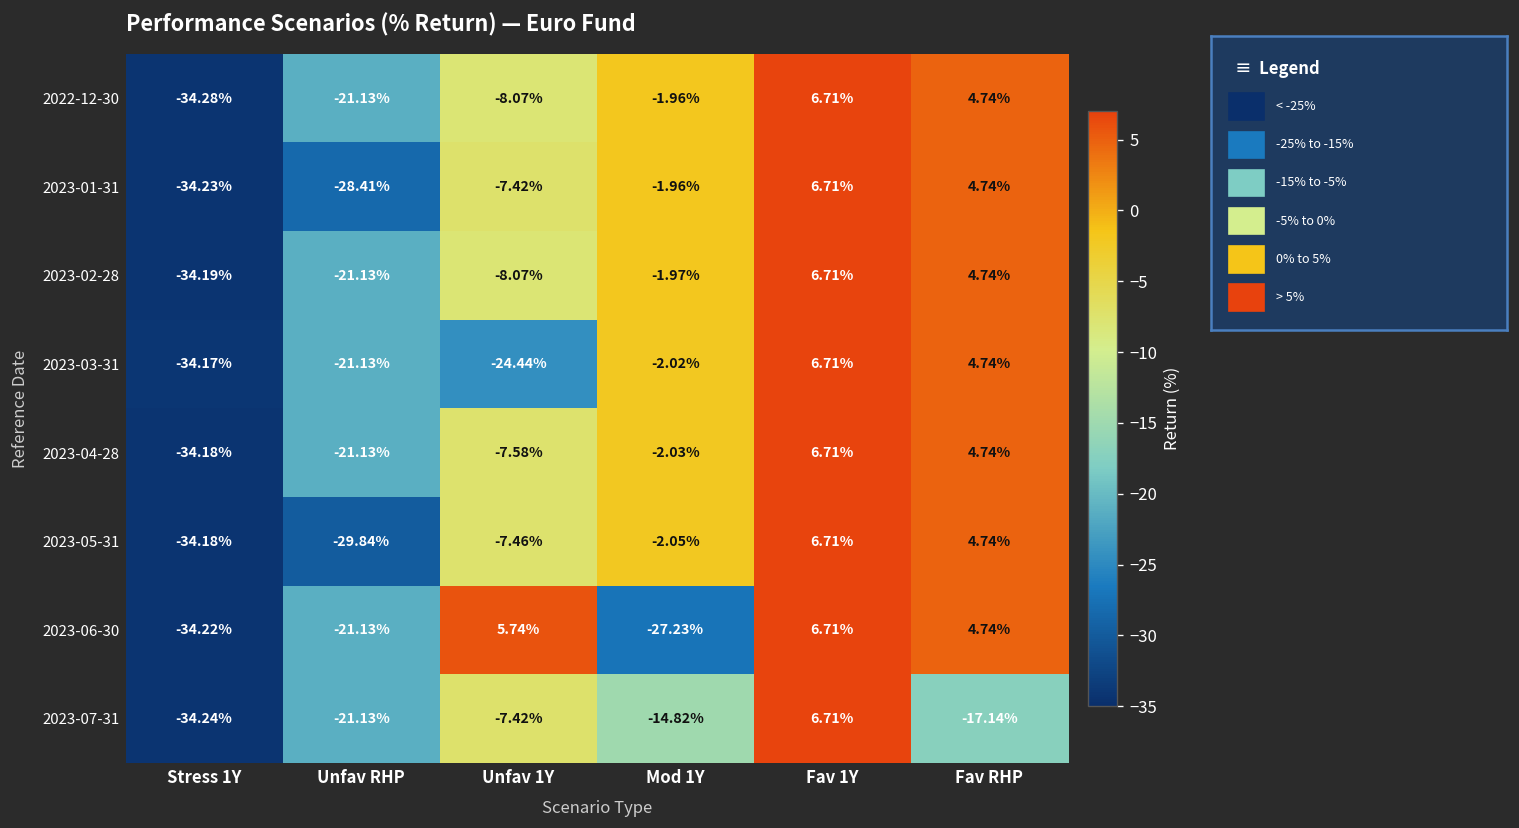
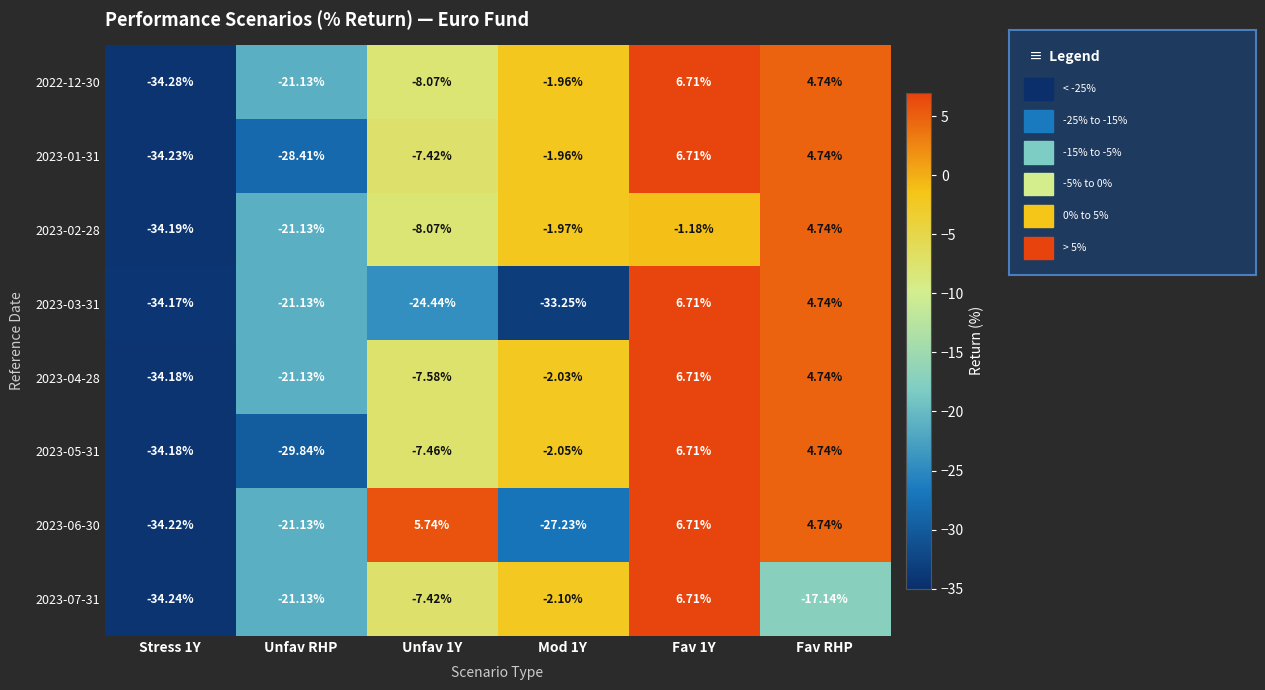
  {
    "2022-12-30": {
      "Stress 1Y": "-34.28%",
      "Unfav RHP": "-21.13%",
      "Unfav 1Y": "-8.07%",
      "Mod 1Y": "-1.96%",
      "Fav 1Y": "6.71%",
      "Fav RHP": "4.74%"
    },
    "2023-01-31": {
      "Stress 1Y": "-34.23%",
      "Unfav RHP": "-28.41%",
      "Unfav 1Y": "-7.42%",
      "Mod 1Y": "-1.96%",
      "Fav 1Y": "6.71%",
      "Fav RHP": "4.74%"
    },
    "2023-02-28": {
      "Stress 1Y": "-34.19%",
      "Unfav RHP": "-21.13%",
      "Unfav 1Y": "-8.07%",
      "Mod 1Y": "-1.97%",
-     "Fav 1Y": "6.71%",
+     "Fav 1Y": "-1.18%",
      "Fav RHP": "4.74%"
    },
    "2023-03-31": {
      "Stress 1Y": "-34.17%",
      "Unfav RHP": "-21.13%",
      "Unfav 1Y": "-24.44%",
-     "Mod 1Y": "-2.02%",
+     "Mod 1Y": "-33.25%",
      "Fav 1Y": "6.71%",
      "Fav RHP": "4.74%"
    },
    "2023-04-28": {
      "Stress 1Y": "-34.18%",
      "Unfav RHP": "-21.13%",
      "Unfav 1Y": "-7.58%",
      "Mod 1Y": "-2.03%",
      "Fav 1Y": "6.71%",
      "Fav RHP": "4.74%"
    },
    "2023-05-31": {
      "Stress 1Y": "-34.18%",
      "Unfav RHP": "-29.84%",
      "Unfav 1Y": "-7.46%",
      "Mod 1Y": "-2.05%",
      "Fav 1Y": "6.71%",
      "Fav RHP": "4.74%"
    },
    "2023-06-30": {
      "Stress 1Y": "-34.22%",
      "Unfav RHP": "-21.13%",
      "Unfav 1Y": "5.74%",
      "Mod 1Y": "-27.23%",
      "Fav 1Y": "6.71%",
      "Fav RHP": "4.74%"
    },
    "2023-07-31": {
      "Stress 1Y": "-34.24%",
      "Unfav RHP": "-21.13%",
      "Unfav 1Y": "-7.42%",
-     "Mod 1Y": "-14.82%",
+     "Mod 1Y": "-2.10%",
      "Fav 1Y": "6.71%",
      "Fav RHP": "-17.14%"
    }
  }
